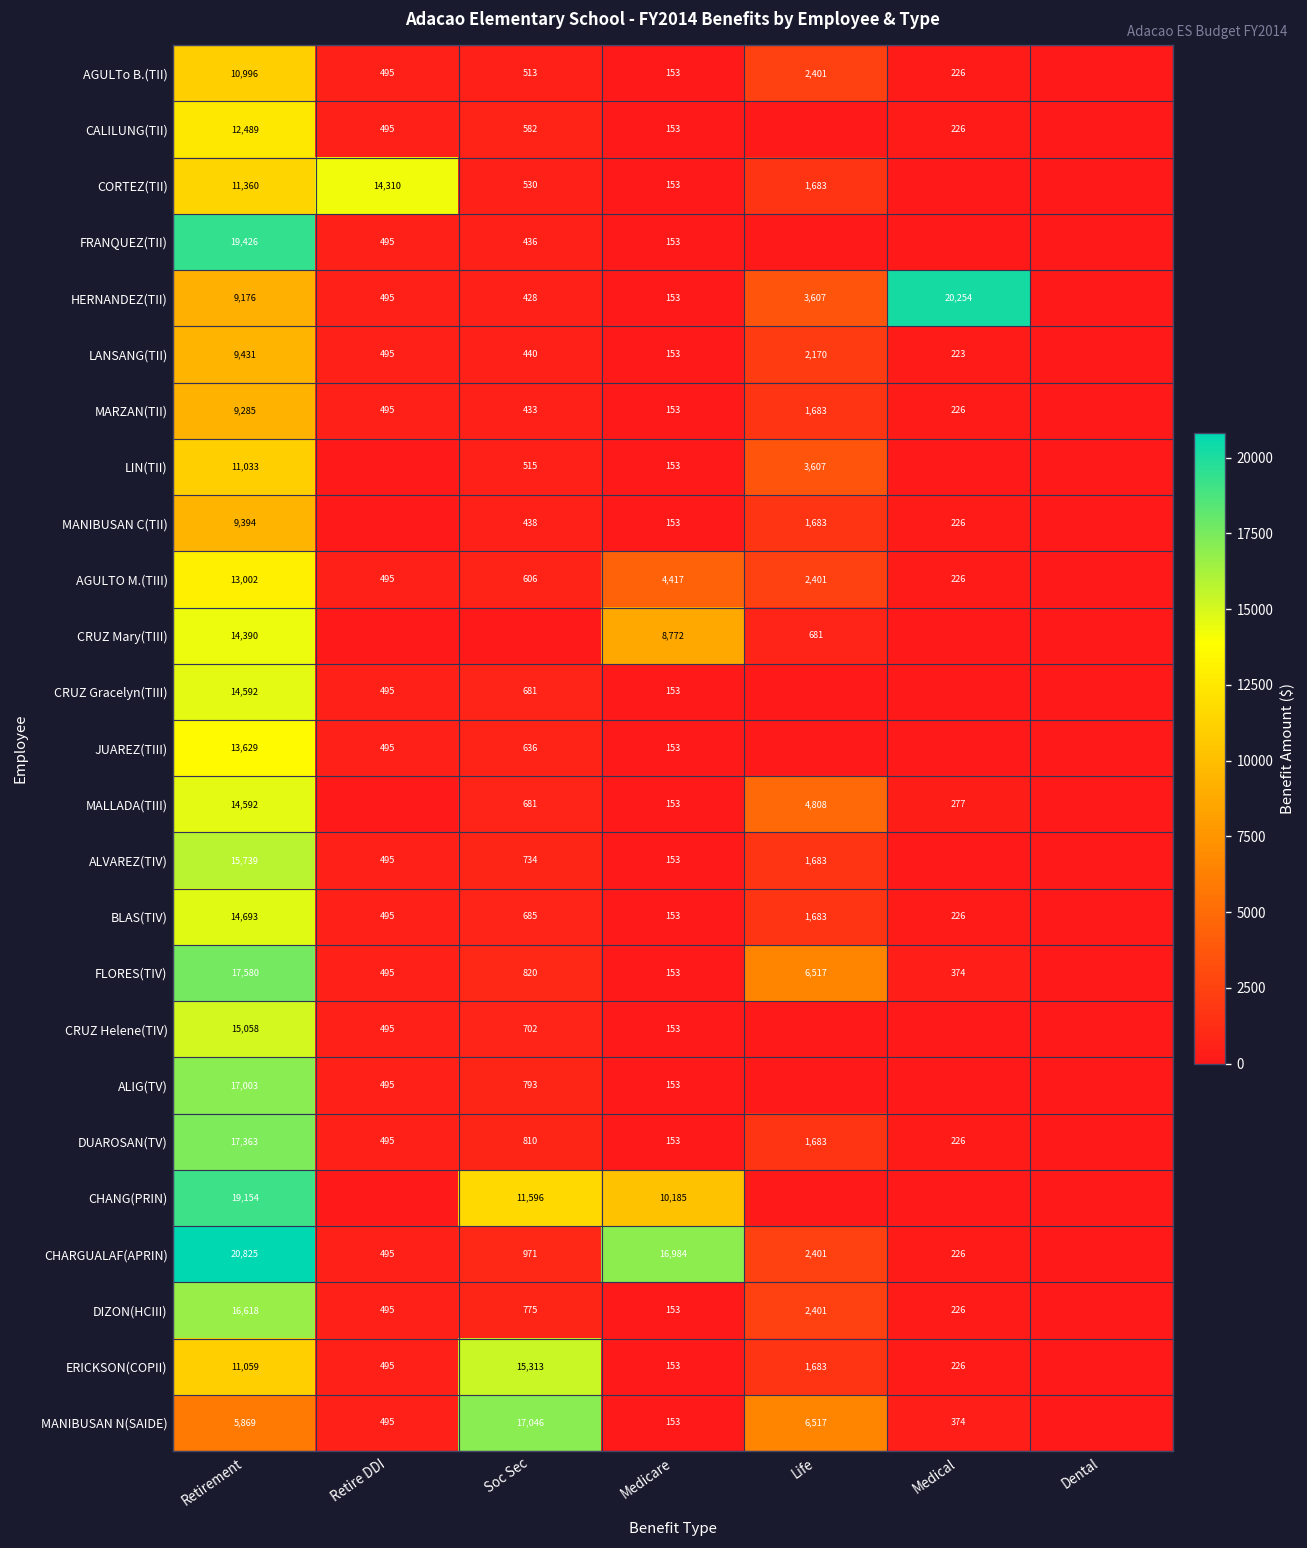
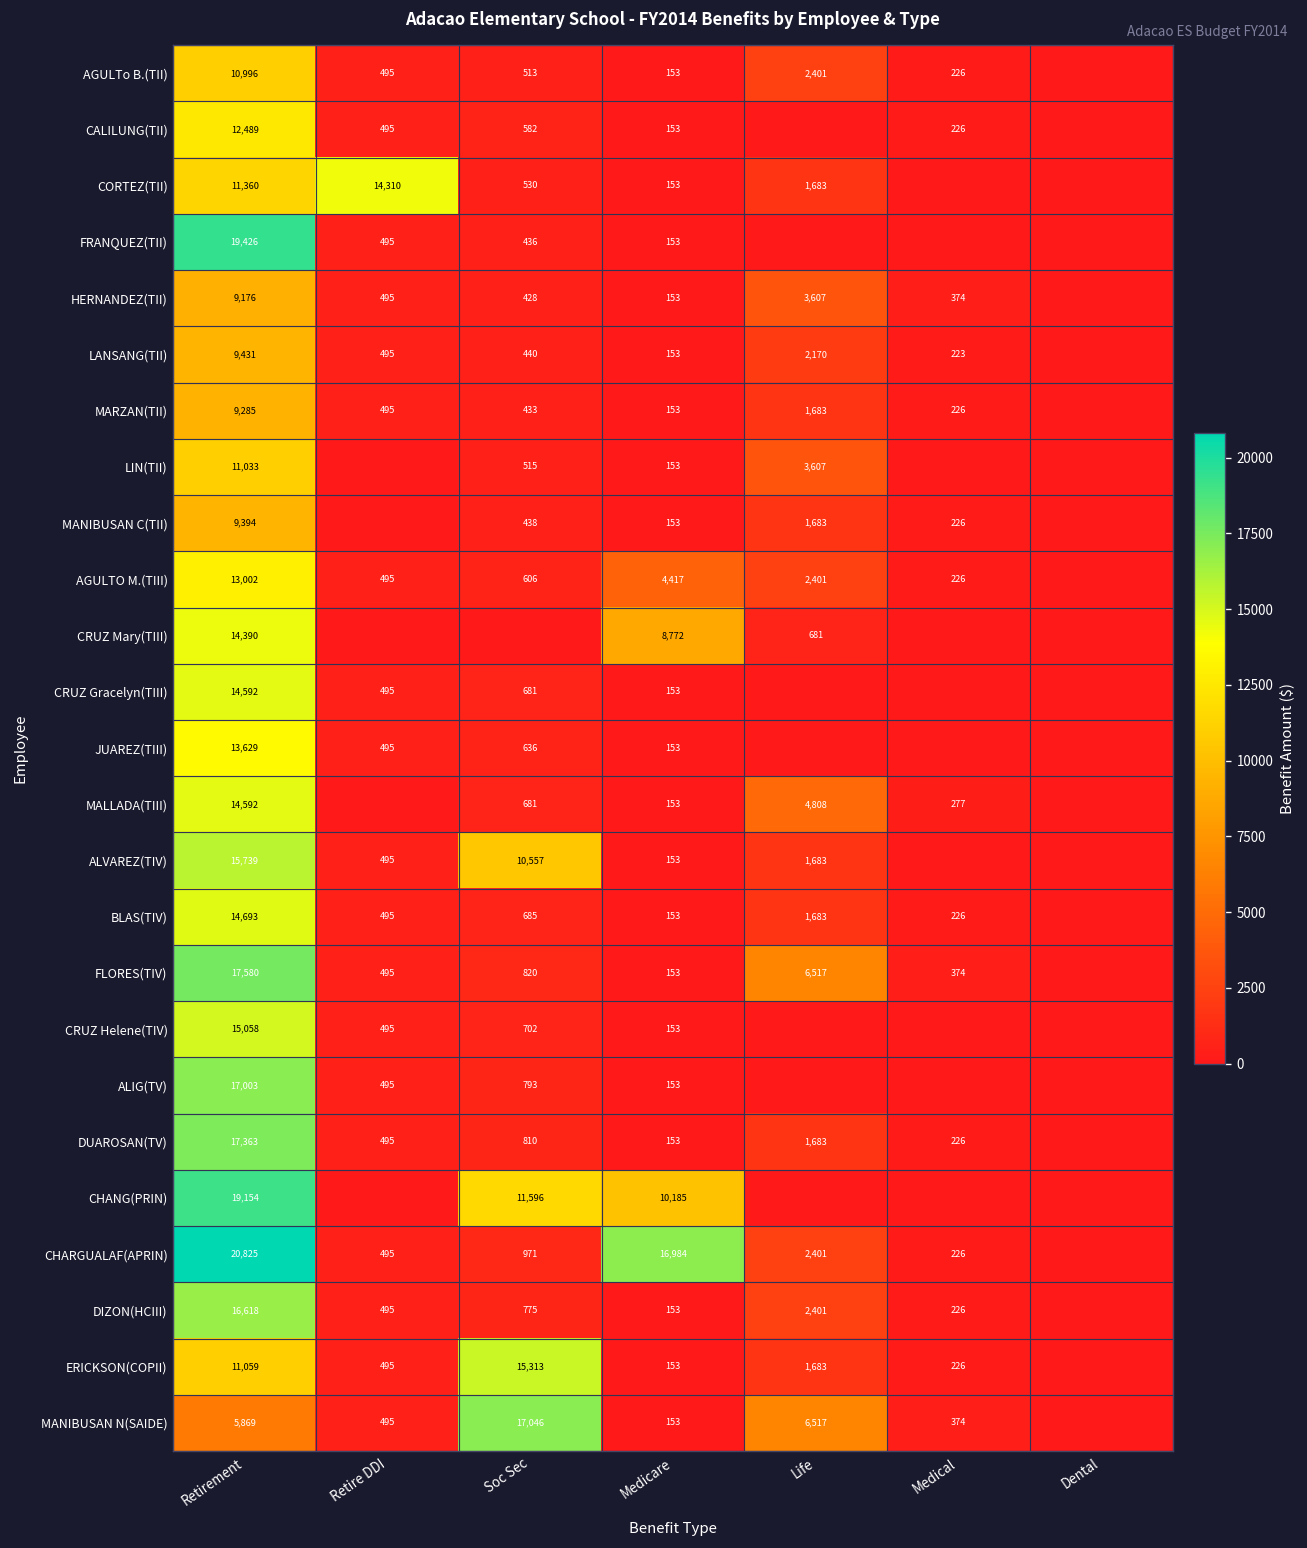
  {
    "AGULTo B.(TII)": {
      "Retirement": "10,996",
      "Retire DDI": "495",
      "Soc Sec": "513",
      "Medicare": "153",
      "Life": "2,401",
      "Medical": "226"
    },
    "CALILUNG(TII)": {
      "Retirement": "12,489",
      "Retire DDI": "495",
      "Soc Sec": "582",
      "Medicare": "153",
      "Medical": "226"
    },
    "CORTEZ(TII)": {
      "Retirement": "11,360",
      "Retire DDI": "14,310",
      "Soc Sec": "530",
      "Medicare": "153",
      "Life": "1,683"
    },
    "FRANQUEZ(TII)": {
      "Retirement": "19,426",
      "Retire DDI": "495",
      "Soc Sec": "436",
      "Medicare": "153"
    },
    "HERNANDEZ(TII)": {
      "Retirement": "9,176",
      "Retire DDI": "495",
      "Soc Sec": "428",
      "Medicare": "153",
      "Life": "3,607",
-     "Medical": "20,254"
+     "Medical": "374"
    },
    "LANSANG(TII)": {
      "Retirement": "9,431",
      "Retire DDI": "495",
      "Soc Sec": "440",
      "Medicare": "153",
      "Life": "2,170",
      "Medical": "223"
    },
    "MARZAN(TII)": {
      "Retirement": "9,285",
      "Retire DDI": "495",
      "Soc Sec": "433",
      "Medicare": "153",
      "Life": "1,683",
      "Medical": "226"
    },
    "LIN(TII)": {
      "Retirement": "11,033",
      "Soc Sec": "515",
      "Medicare": "153",
      "Life": "3,607"
    },
    "MANIBUSAN C(TII)": {
      "Retirement": "9,394",
      "Soc Sec": "438",
      "Medicare": "153",
      "Life": "1,683",
      "Medical": "226"
    },
    "AGULTO M.(TIII)": {
      "Retirement": "13,002",
      "Retire DDI": "495",
      "Soc Sec": "606",
      "Medicare": "4,417",
      "Life": "2,401",
      "Medical": "226"
    },
    "CRUZ Mary(TIII)": {
      "Retirement": "14,390",
      "Medicare": "8,772",
      "Life": "681"
    },
    "CRUZ Gracelyn(TIII)": {
      "Retirement": "14,592",
      "Retire DDI": "495",
      "Soc Sec": "681",
      "Medicare": "153"
    },
    "JUAREZ(TIII)": {
      "Retirement": "13,629",
      "Retire DDI": "495",
      "Soc Sec": "636",
      "Medicare": "153"
    },
    "MALLADA(TIII)": {
      "Retirement": "14,592",
      "Soc Sec": "681",
      "Medicare": "153",
      "Life": "4,808",
      "Medical": "277"
    },
    "ALVAREZ(TIV)": {
      "Retirement": "15,739",
      "Retire DDI": "495",
-     "Soc Sec": "734",
+     "Soc Sec": "10,557",
      "Medicare": "153",
      "Life": "1,683"
    },
    "BLAS(TIV)": {
      "Retirement": "14,693",
      "Retire DDI": "495",
      "Soc Sec": "685",
      "Medicare": "153",
      "Life": "1,683",
      "Medical": "226"
    },
    "FLORES(TIV)": {
      "Retirement": "17,580",
      "Retire DDI": "495",
      "Soc Sec": "820",
      "Medicare": "153",
      "Life": "6,517",
      "Medical": "374"
    },
    "CRUZ Helene(TIV)": {
      "Retirement": "15,058",
      "Retire DDI": "495",
      "Soc Sec": "702",
      "Medicare": "153"
    },
    "ALIG(TV)": {
      "Retirement": "17,003",
      "Retire DDI": "495",
      "Soc Sec": "793",
      "Medicare": "153"
    },
    "DUAROSAN(TV)": {
      "Retirement": "17,363",
      "Retire DDI": "495",
      "Soc Sec": "810",
      "Medicare": "153",
      "Life": "1,683",
      "Medical": "226"
    },
    "CHANG(PRIN)": {
      "Retirement": "19,154",
      "Soc Sec": "11,596",
      "Medicare": "10,185"
    },
    "CHARGUALAF(APRIN)": {
      "Retirement": "20,825",
      "Retire DDI": "495",
      "Soc Sec": "971",
      "Medicare": "16,984",
      "Life": "2,401",
      "Medical": "226"
    },
    "DIZON(HCIII)": {
      "Retirement": "16,618",
      "Retire DDI": "495",
      "Soc Sec": "775",
      "Medicare": "153",
      "Life": "2,401",
      "Medical": "226"
    },
    "ERICKSON(COPII)": {
      "Retirement": "11,059",
      "Retire DDI": "495",
      "Soc Sec": "15,313",
      "Medicare": "153",
      "Life": "1,683",
      "Medical": "226"
    },
    "MANIBUSAN N(SAIDE)": {
      "Retirement": "5,869",
      "Retire DDI": "495",
      "Soc Sec": "17,046",
      "Medicare": "153",
      "Life": "6,517",
      "Medical": "374"
    }
  }
